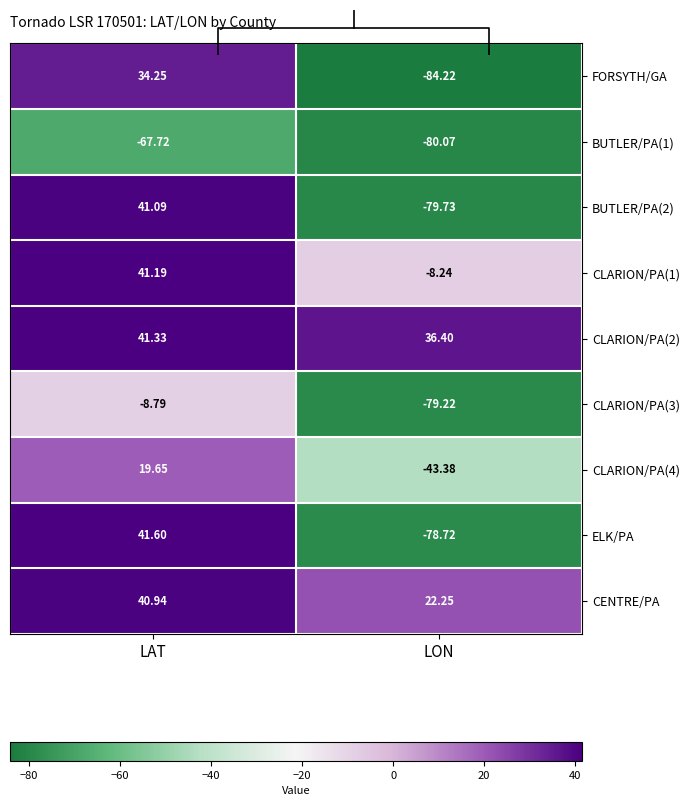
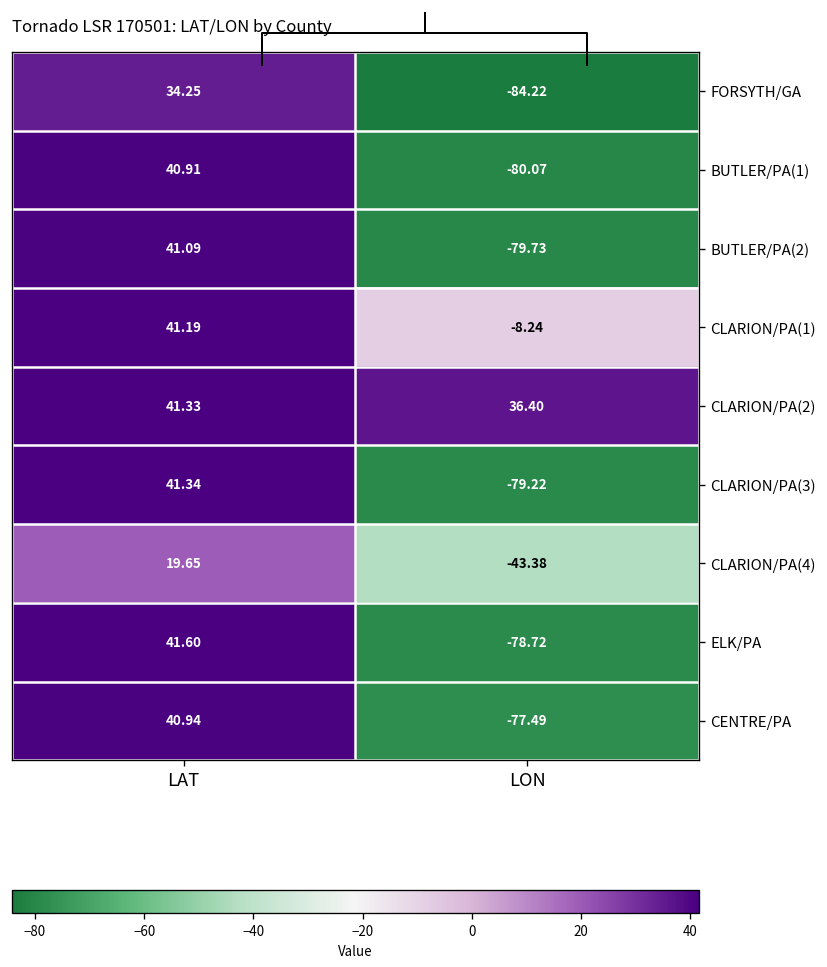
  {
    "Tornado LSR 170501: LAT/LON by County": {
      "FORSYTH/GA": {
        "LAT": 34.25,
        "LON": -84.22
      },
      "BUTLER/PA(1)": {
-       "LAT": -67.72,
+       "LAT": 40.91,
        "LON": -80.07
      },
      "BUTLER/PA(2)": {
        "LAT": 41.09,
        "LON": -79.73
      },
      "CLARION/PA(1)": {
        "LAT": 41.19,
        "LON": -8.24
      },
      "CLARION/PA(2)": {
        "LAT": 41.33,
        "LON": 36.40
      },
      "CLARION/PA(3)": {
-       "LAT": -8.79,
+       "LAT": 41.34,
        "LON": -79.22
      },
      "CLARION/PA(4)": {
        "LAT": 19.65,
        "LON": -43.38
      },
      "ELK/PA": {
        "LAT": 41.60,
        "LON": -78.72
      },
      "CENTRE/PA": {
        "LAT": 40.94,
-       "LON": 22.25
+       "LON": -77.49
      }
    }
  }
